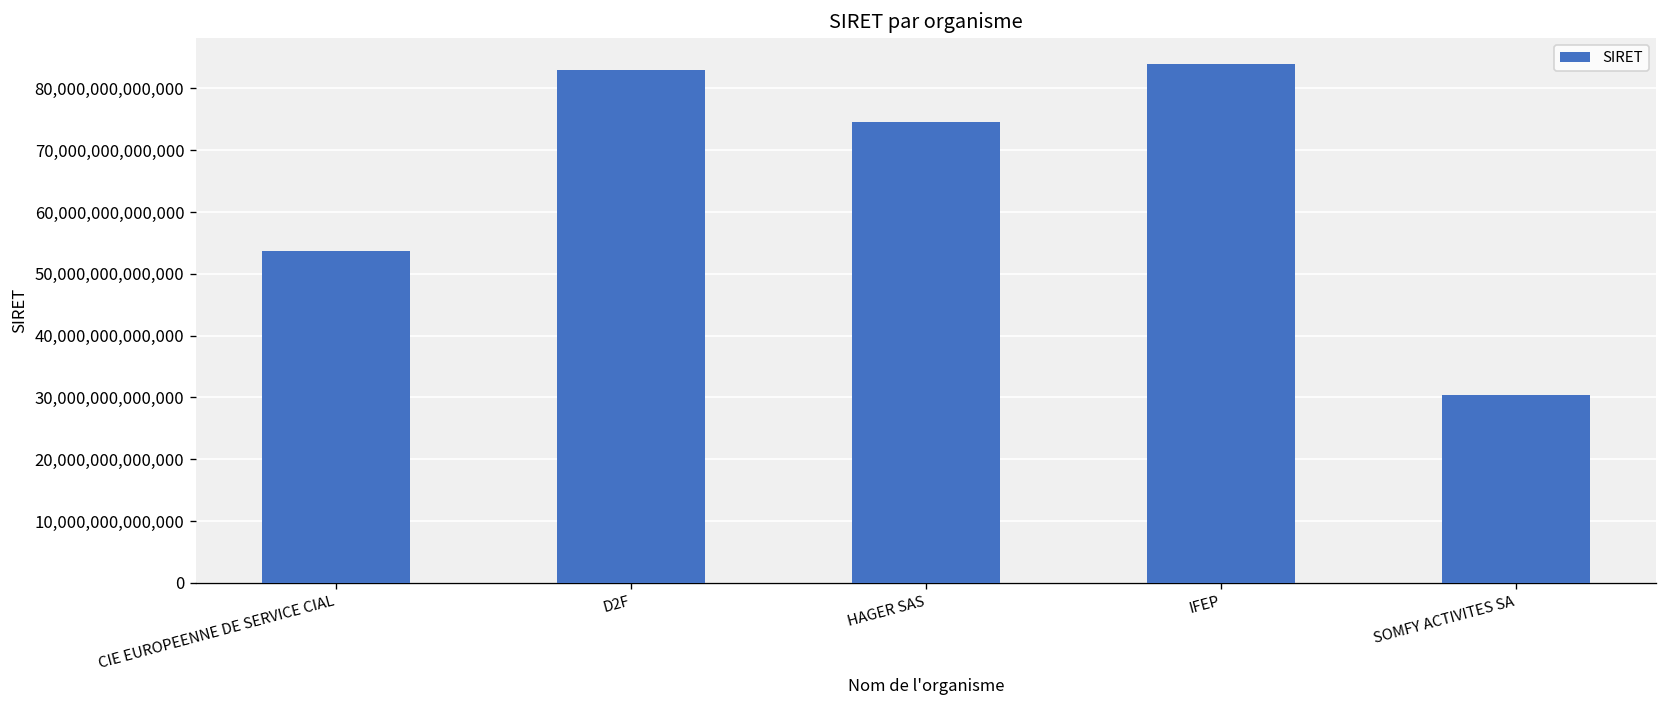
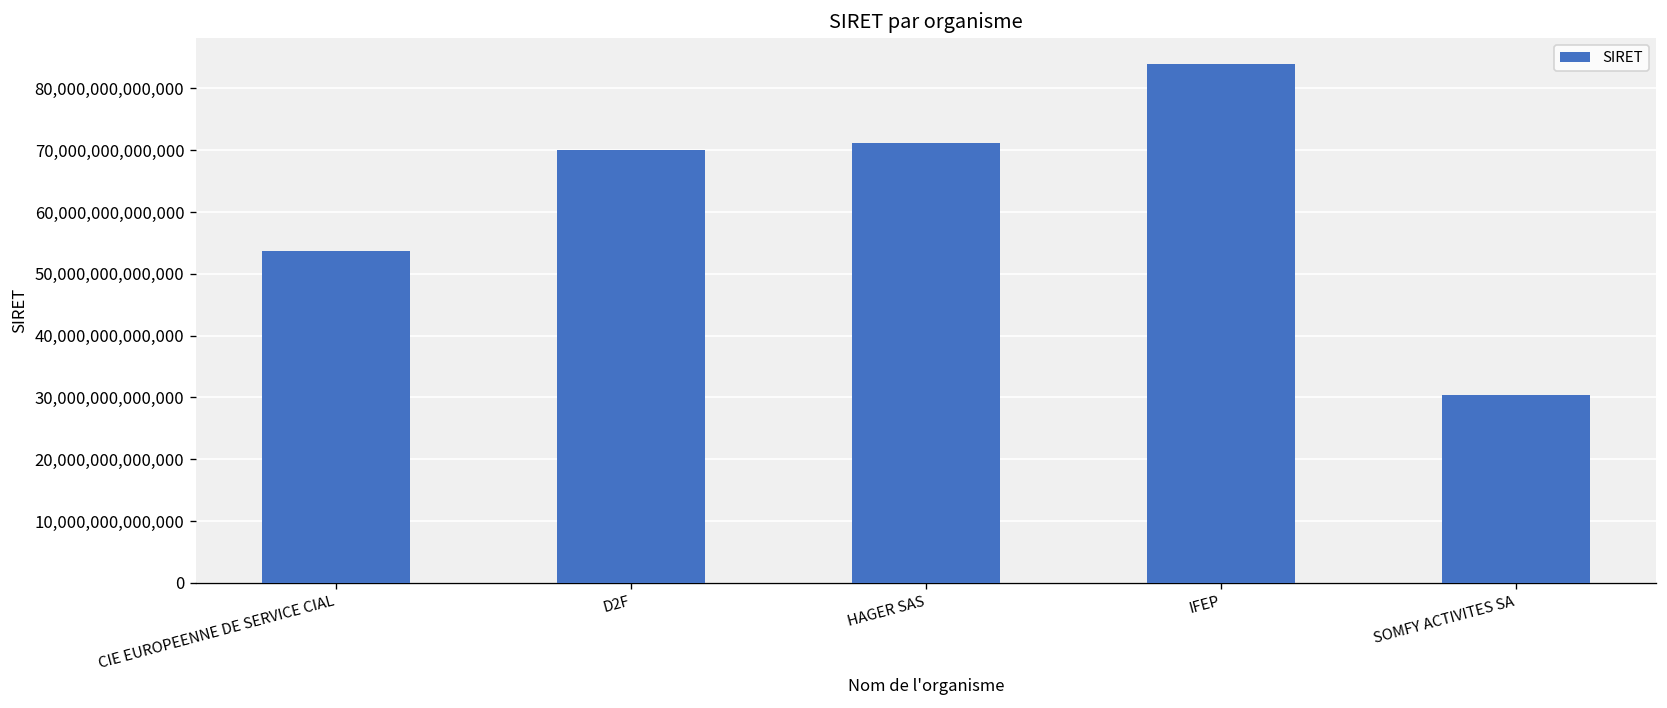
  {
    "CIE EUROPEENNE DE SERVICE CIAL": "54,000,000,000,000",
-   "D2F": "83,000,000,000,000",
-   "HAGER SAS": "75,000,000,000,000",
+   "D2F": "70,000,000,000,000",
+   "HAGER SAS": "71,000,000,000,000",
    "IFEP": "84,000,000,000,000",
    "SOMFY ACTIVITES SA": "30,000,000,000,000"
  }
